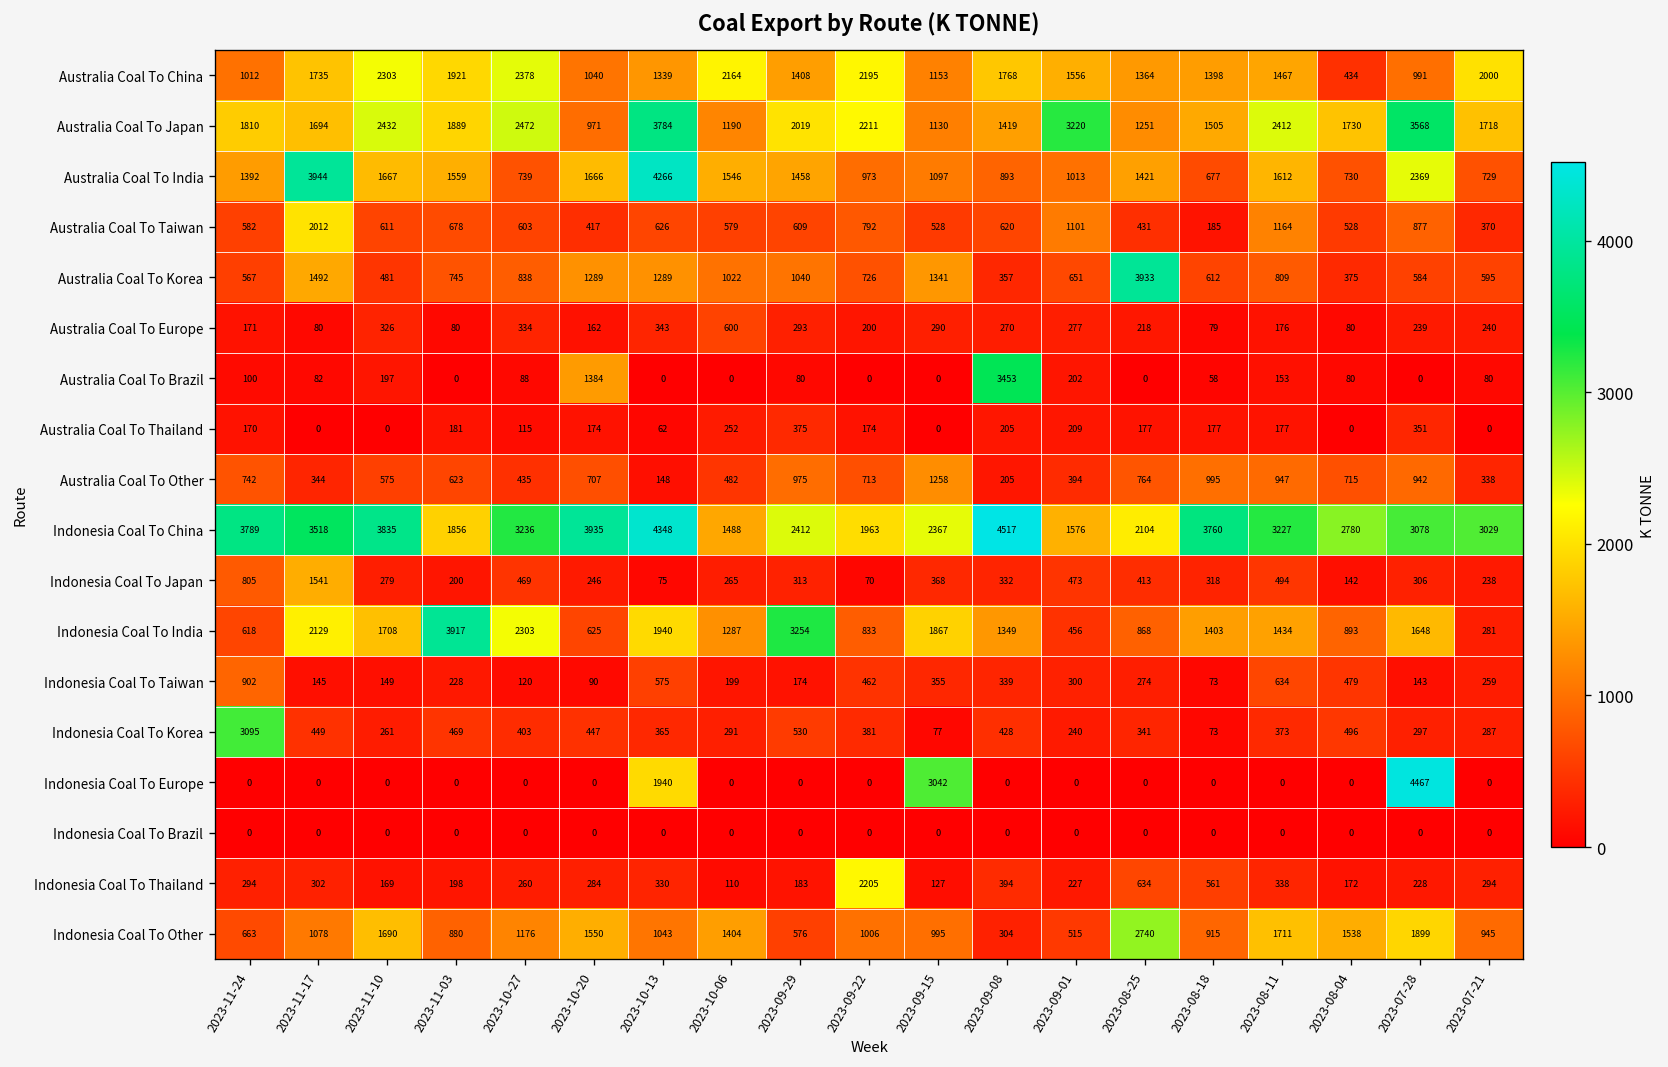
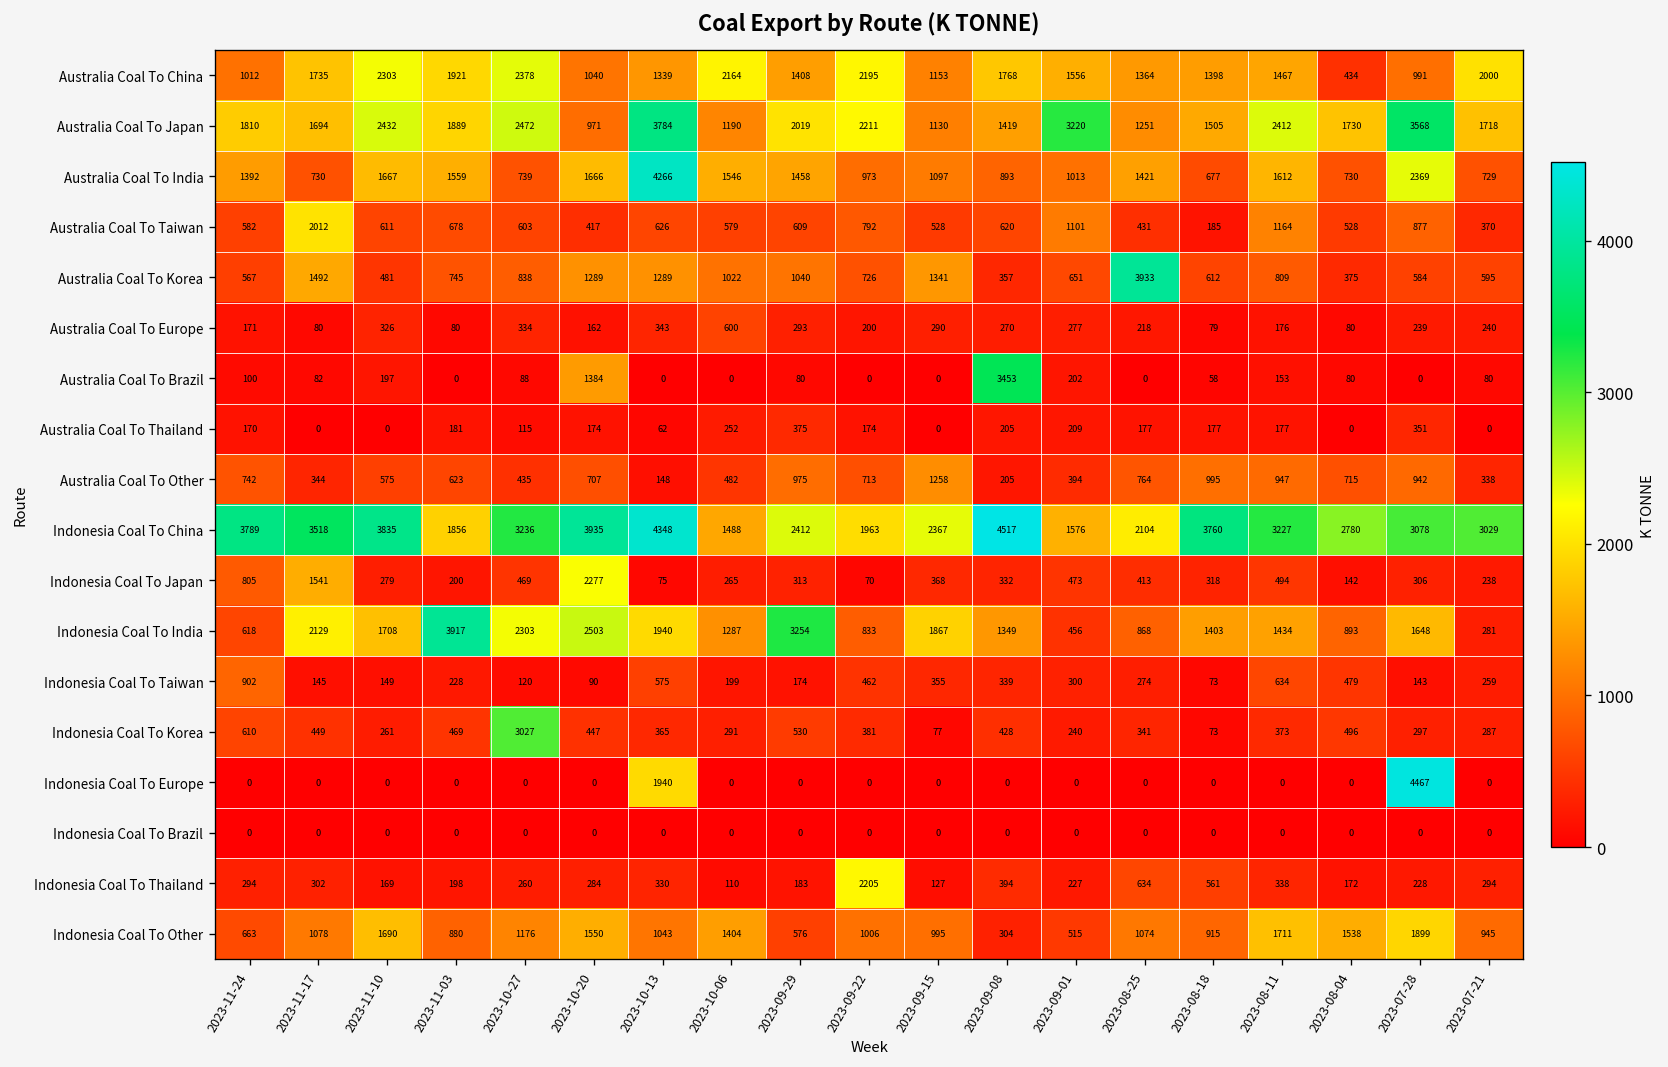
  {
    "Australia Coal To India": {
      "2023-11-24": 1392,
-     "2023-11-17": 3944,
+     "2023-11-17": 730,
      "2023-11-10": 1667,
      "2023-11-03": 1559,
      "2023-10-27": 739,
      "2023-10-20": 1666,
      "2023-10-13": 4266,
      "2023-10-06": 1546,
      "2023-09-29": 1458,
      "2023-09-22": 973,
      "2023-09-15": 1097,
      "2023-09-08": 893,
      "2023-09-01": 1013,
      "2023-08-25": 1421,
      "2023-08-18": 677,
      "2023-08-11": 1612,
      "2023-08-04": 730,
      "2023-07-28": 2369,
      "2023-07-21": 729
    },
    "Indonesia Coal To Japan": {
      "2023-11-24": 805,
      "2023-11-17": 1541,
      "2023-11-10": 279,
      "2023-11-03": 200,
      "2023-10-27": 469,
-     "2023-10-20": 246,
+     "2023-10-20": 2277,
      "2023-10-13": 75,
      "2023-10-06": 265,
      "2023-09-29": 313,
      "2023-09-22": 70,
      "2023-09-15": 368,
      "2023-09-08": 332,
      "2023-09-01": 473,
      "2023-08-25": 413,
      "2023-08-18": 318,
      "2023-08-11": 494,
      "2023-08-04": 142,
      "2023-07-28": 306,
      "2023-07-21": 238
    },
    "Indonesia Coal To India": {
      "2023-11-24": 618,
      "2023-11-17": 2129,
      "2023-11-10": 1708,
      "2023-11-03": 3917,
      "2023-10-27": 2303,
-     "2023-10-20": 625,
+     "2023-10-20": 2503,
      "2023-10-13": 1940,
      "2023-10-06": 1287,
      "2023-09-29": 3254,
      "2023-09-22": 833,
      "2023-09-15": 1867,
      "2023-09-08": 1349,
      "2023-09-01": 456,
      "2023-08-25": 868,
      "2023-08-18": 1403,
      "2023-08-11": 1434,
      "2023-08-04": 893,
      "2023-07-28": 1648,
      "2023-07-21": 281
    },
    "Indonesia Coal To Korea": {
-     "2023-11-24": 3095,
+     "2023-11-24": 610,
      "2023-11-17": 449,
      "2023-11-10": 261,
      "2023-11-03": 469,
-     "2023-10-27": 403,
+     "2023-10-27": 3027,
      "2023-10-20": 447,
      "2023-10-13": 365,
      "2023-10-06": 291,
      "2023-09-29": 530,
      "2023-09-22": 381,
      "2023-09-15": 77,
      "2023-09-08": 428,
      "2023-09-01": 240,
      "2023-08-25": 341,
      "2023-08-18": 73,
      "2023-08-11": 373,
      "2023-08-04": 496,
      "2023-07-28": 297,
      "2023-07-21": 287
    },
    "Indonesia Coal To Europe": {
      "2023-11-24": 0,
      "2023-11-17": 0,
      "2023-11-10": 0,
      "2023-11-03": 0,
      "2023-10-27": 0,
      "2023-10-20": 0,
      "2023-10-13": 1940,
      "2023-10-06": 0,
      "2023-09-29": 0,
      "2023-09-22": 0,
-     "2023-09-15": 3042,
+     "2023-09-15": 0,
      "2023-09-08": 0,
      "2023-09-01": 0,
      "2023-08-25": 0,
      "2023-08-18": 0,
      "2023-08-11": 0,
      "2023-08-04": 0,
      "2023-07-28": 4467,
      "2023-07-21": 0
    },
    "Indonesia Coal To Other": {
      "2023-11-24": 663,
      "2023-11-17": 1078,
      "2023-11-10": 1690,
      "2023-11-03": 880,
      "2023-10-27": 1176,
      "2023-10-20": 1550,
      "2023-10-13": 1043,
      "2023-10-06": 1404,
      "2023-09-29": 576,
      "2023-09-22": 1006,
      "2023-09-15": 995,
      "2023-09-08": 304,
      "2023-09-01": 515,
-     "2023-08-25": 2740,
+     "2023-08-25": 1074,
      "2023-08-18": 915,
      "2023-08-11": 1711,
      "2023-08-04": 1538,
      "2023-07-28": 1899,
      "2023-07-21": 945
    }
  }
